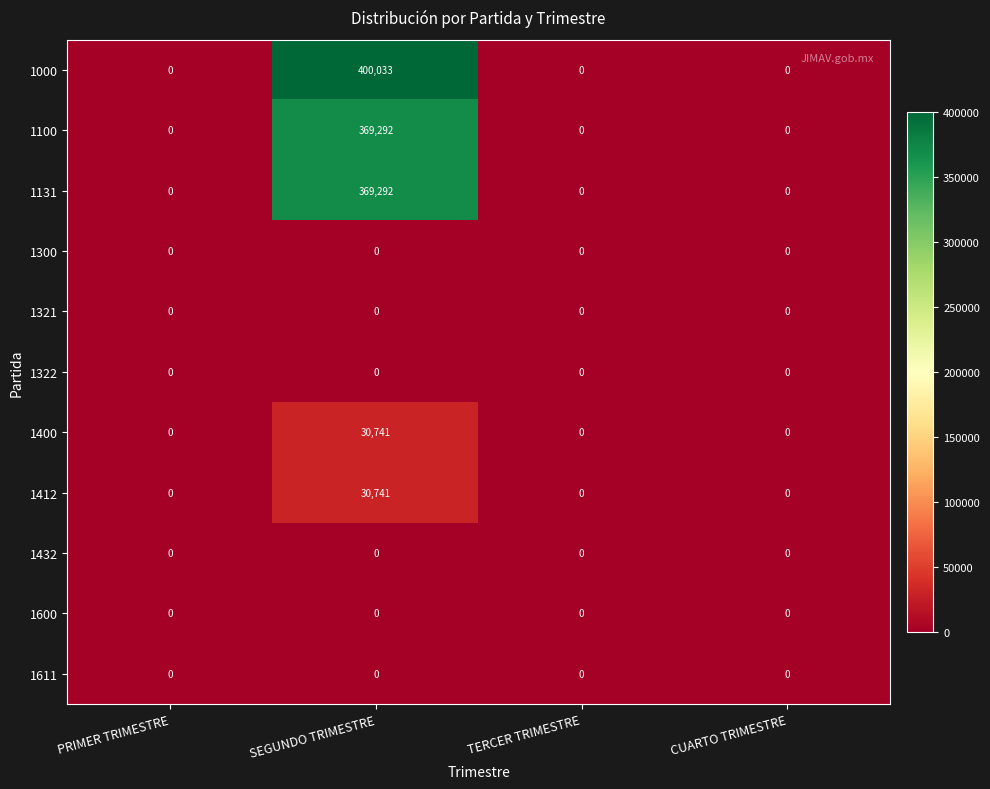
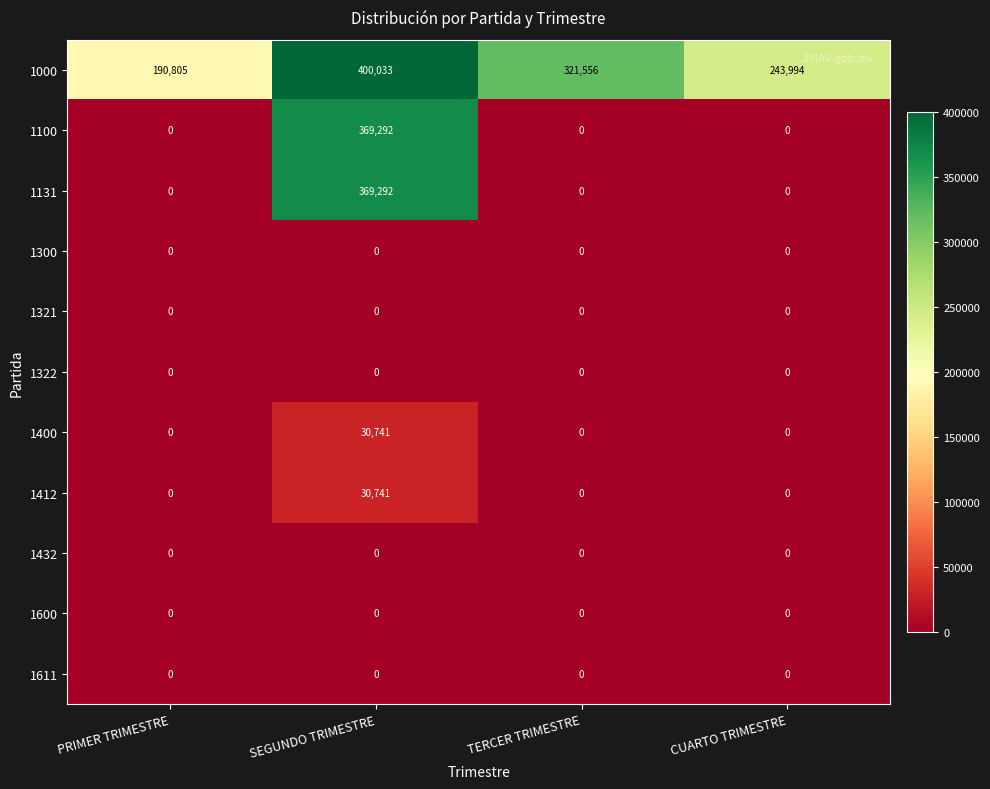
  {
    "1000": {
-     "PRIMER TRIMESTRE": "0",
+     "PRIMER TRIMESTRE": "190,805",
      "SEGUNDO TRIMESTRE": "400,033",
-     "TERCER TRIMESTRE": "0",
-     "CUARTO TRIMESTRE": "0"
+     "TERCER TRIMESTRE": "321,556",
+     "CUARTO TRIMESTRE": "243,994"
    },
    "1100": {
      "PRIMER TRIMESTRE": "0",
      "SEGUNDO TRIMESTRE": "369,292",
      "TERCER TRIMESTRE": "0",
      "CUARTO TRIMESTRE": "0"
    },
    "1131": {
      "PRIMER TRIMESTRE": "0",
      "SEGUNDO TRIMESTRE": "369,292",
      "TERCER TRIMESTRE": "0",
      "CUARTO TRIMESTRE": "0"
    },
    "1300": {
      "PRIMER TRIMESTRE": "0",
      "SEGUNDO TRIMESTRE": "0",
      "TERCER TRIMESTRE": "0",
      "CUARTO TRIMESTRE": "0"
    },
    "1321": {
      "PRIMER TRIMESTRE": "0",
      "SEGUNDO TRIMESTRE": "0",
      "TERCER TRIMESTRE": "0",
      "CUARTO TRIMESTRE": "0"
    },
    "1322": {
      "PRIMER TRIMESTRE": "0",
      "SEGUNDO TRIMESTRE": "0",
      "TERCER TRIMESTRE": "0",
      "CUARTO TRIMESTRE": "0"
    },
    "1400": {
      "PRIMER TRIMESTRE": "0",
      "SEGUNDO TRIMESTRE": "30,741",
      "TERCER TRIMESTRE": "0",
      "CUARTO TRIMESTRE": "0"
    },
    "1412": {
      "PRIMER TRIMESTRE": "0",
      "SEGUNDO TRIMESTRE": "30,741",
      "TERCER TRIMESTRE": "0",
      "CUARTO TRIMESTRE": "0"
    },
    "1432": {
      "PRIMER TRIMESTRE": "0",
      "SEGUNDO TRIMESTRE": "0",
      "TERCER TRIMESTRE": "0",
      "CUARTO TRIMESTRE": "0"
    },
    "1600": {
      "PRIMER TRIMESTRE": "0",
      "SEGUNDO TRIMESTRE": "0",
      "TERCER TRIMESTRE": "0",
      "CUARTO TRIMESTRE": "0"
    },
    "1611": {
      "PRIMER TRIMESTRE": "0",
      "SEGUNDO TRIMESTRE": "0",
      "TERCER TRIMESTRE": "0",
      "CUARTO TRIMESTRE": "0"
    }
  }
